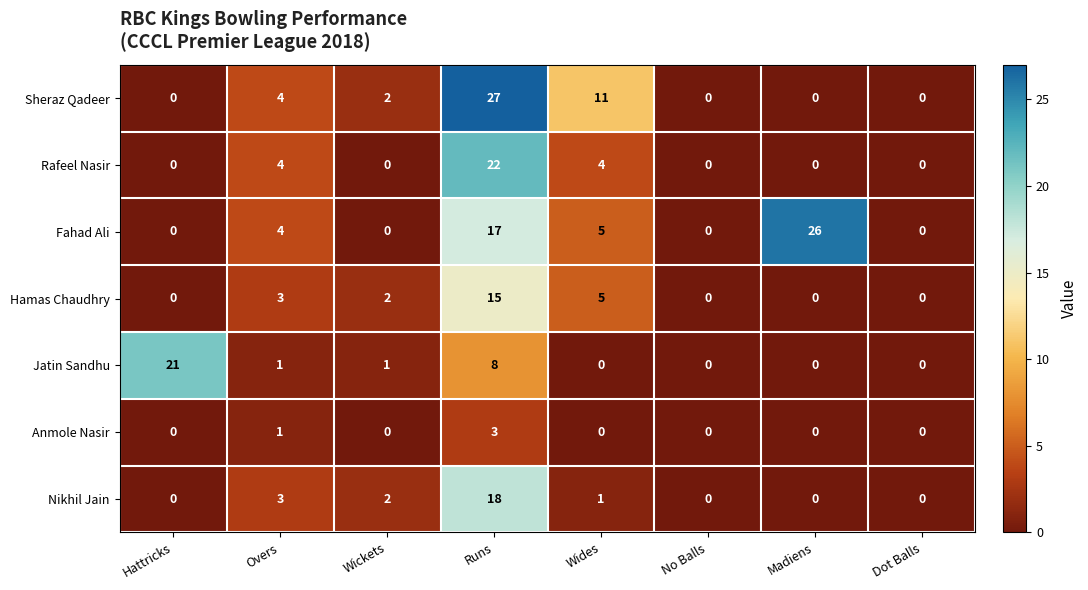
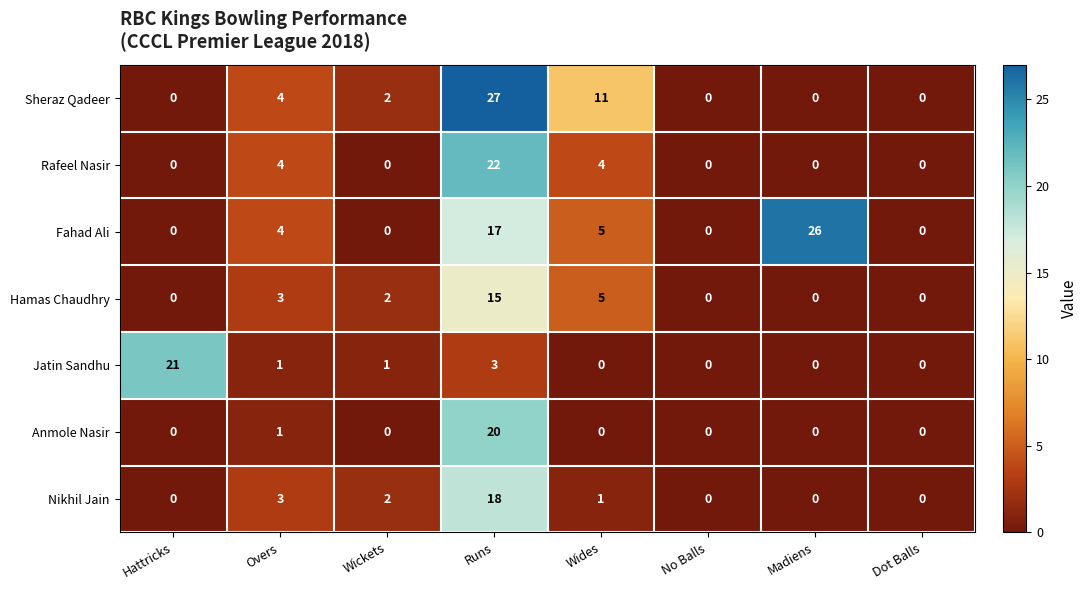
  {
    "Sheraz Qadeer": {
      "Hattricks": 0,
      "Overs": 4,
      "Wickets": 2,
      "Runs": 27,
      "Wides": 11,
      "No Balls": 0,
      "Madiens": 0,
      "Dot Balls": 0
    },
    "Rafeel Nasir": {
      "Hattricks": 0,
      "Overs": 4,
      "Wickets": 0,
      "Runs": 22,
      "Wides": 4,
      "No Balls": 0,
      "Madiens": 0,
      "Dot Balls": 0
    },
    "Fahad Ali": {
      "Hattricks": 0,
      "Overs": 4,
      "Wickets": 0,
      "Runs": 17,
      "Wides": 5,
      "No Balls": 0,
      "Madiens": 26,
      "Dot Balls": 0
    },
    "Hamas Chaudhry": {
      "Hattricks": 0,
      "Overs": 3,
      "Wickets": 2,
      "Runs": 15,
      "Wides": 5,
      "No Balls": 0,
      "Madiens": 0,
      "Dot Balls": 0
    },
    "Jatin Sandhu": {
      "Hattricks": 21,
      "Overs": 1,
      "Wickets": 1,
-     "Runs": 8,
+     "Runs": 3,
      "Wides": 0,
      "No Balls": 0,
      "Madiens": 0,
      "Dot Balls": 0
    },
    "Anmole Nasir": {
      "Hattricks": 0,
      "Overs": 1,
      "Wickets": 0,
-     "Runs": 3,
+     "Runs": 20,
      "Wides": 0,
      "No Balls": 0,
      "Madiens": 0,
      "Dot Balls": 0
    },
    "Nikhil Jain": {
      "Hattricks": 0,
      "Overs": 3,
      "Wickets": 2,
      "Runs": 18,
      "Wides": 1,
      "No Balls": 0,
      "Madiens": 0,
      "Dot Balls": 0
    }
  }
